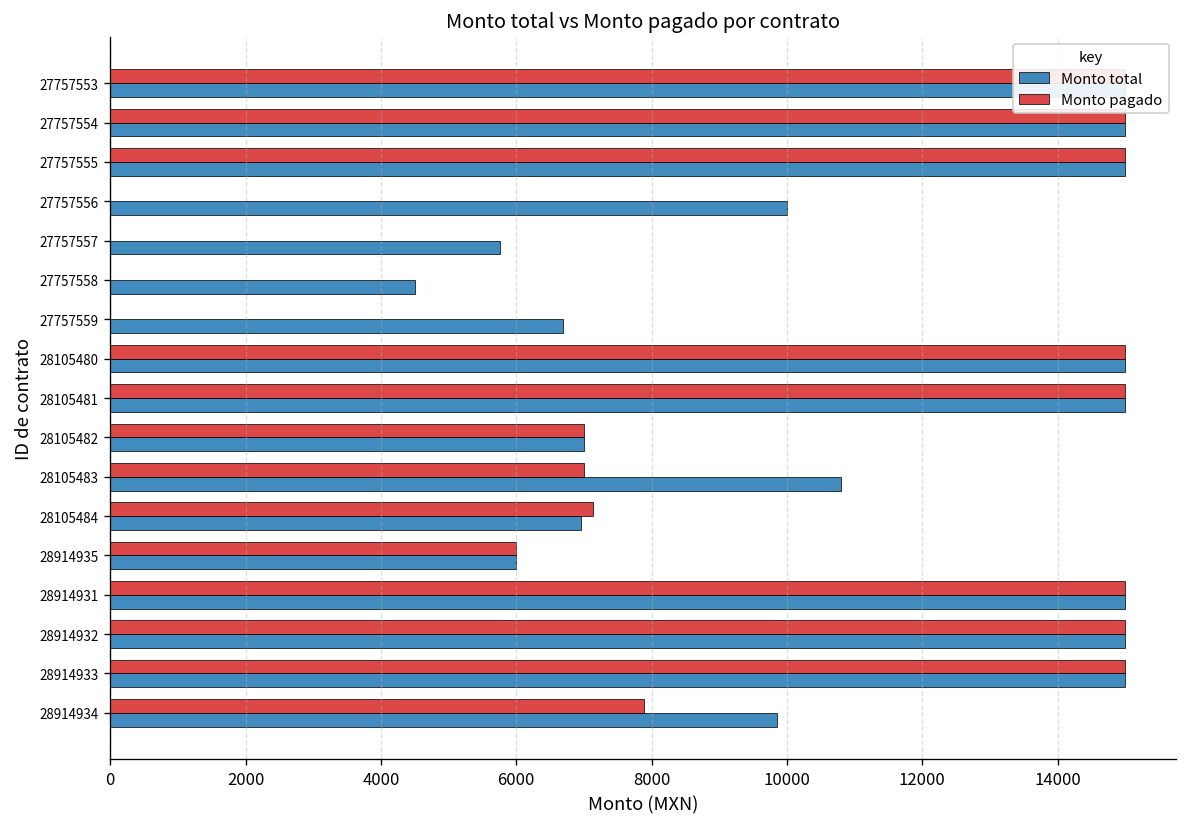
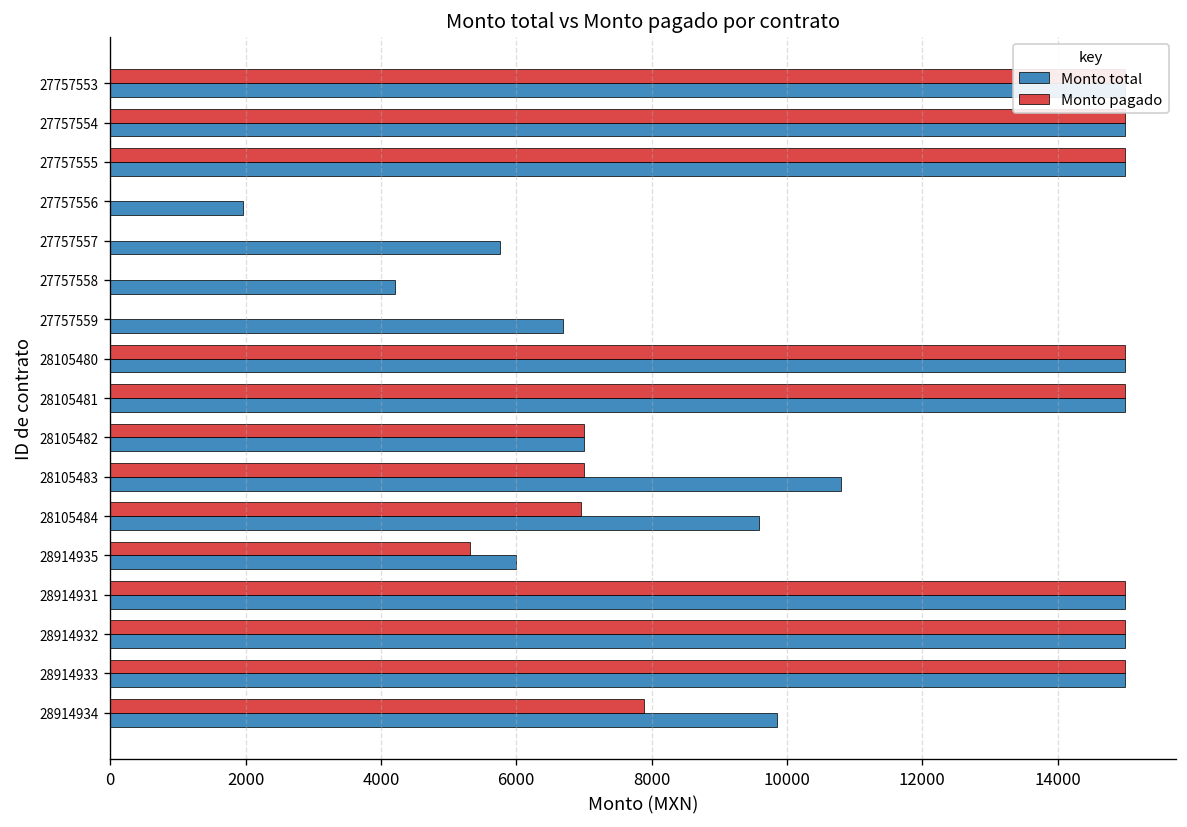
  {
    "Monto total": {
      "27757554": 15000,
      "27757555": 15000,
-     "27757556": 10000,
+     "27757556": 2000,
      "27757557": 5800,
-     "27757558": 4500,
+     "27757558": 4200,
      "27757559": 6700,
      "28105480": 15000,
      "28105481": 15000,
      "28105482": 7000,
      "28105483": 10800,
-     "28105484": 7000,
+     "28105484": 9600,
      "28914935": 6000,
      "28914931": 15000,
      "28914932": 15000,
      "28914933": 15000,
      "28914934": 9800
    },
    "Monto pagado": {
      "27757555": 15000,
      "27757556": 0,
      "27757557": 0,
      "27757558": 0,
      "27757559": 0,
      "28105480": 15000,
      "28105481": 15000,
      "28105482": 7000,
      "28105483": 7000,
-     "28105484": 7100,
-     "28914935": 6000,
+     "28105484": 7000,
+     "28914935": 5300,
      "28914931": 15000,
      "28914932": 15000,
      "28914933": 15000,
      "28914934": 7900
    }
  }
